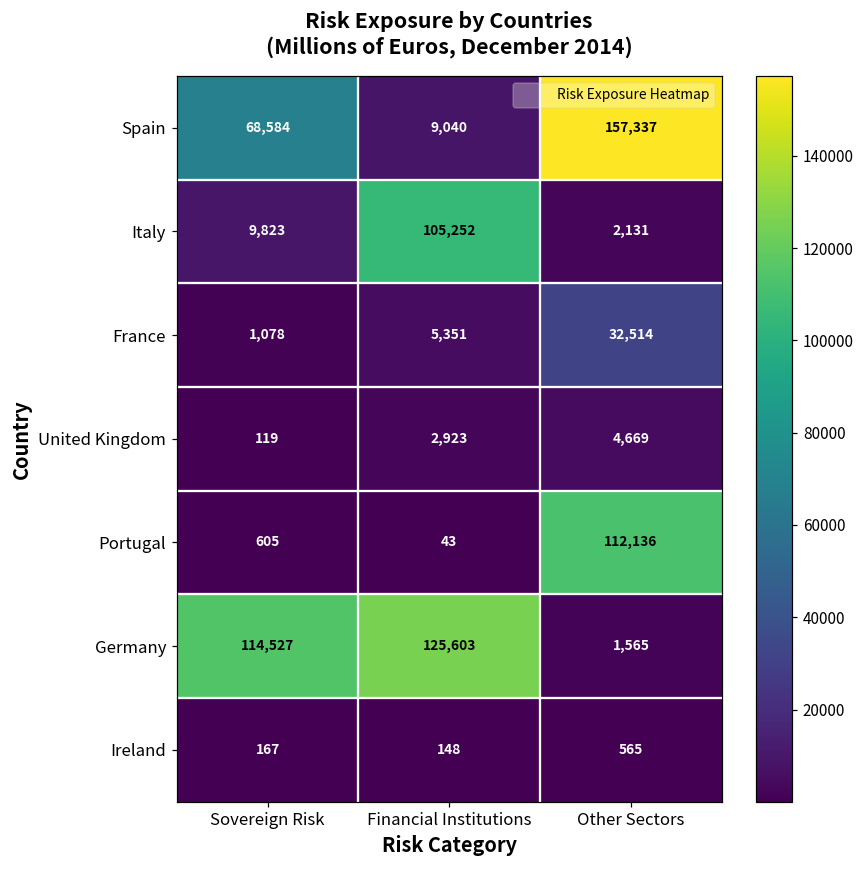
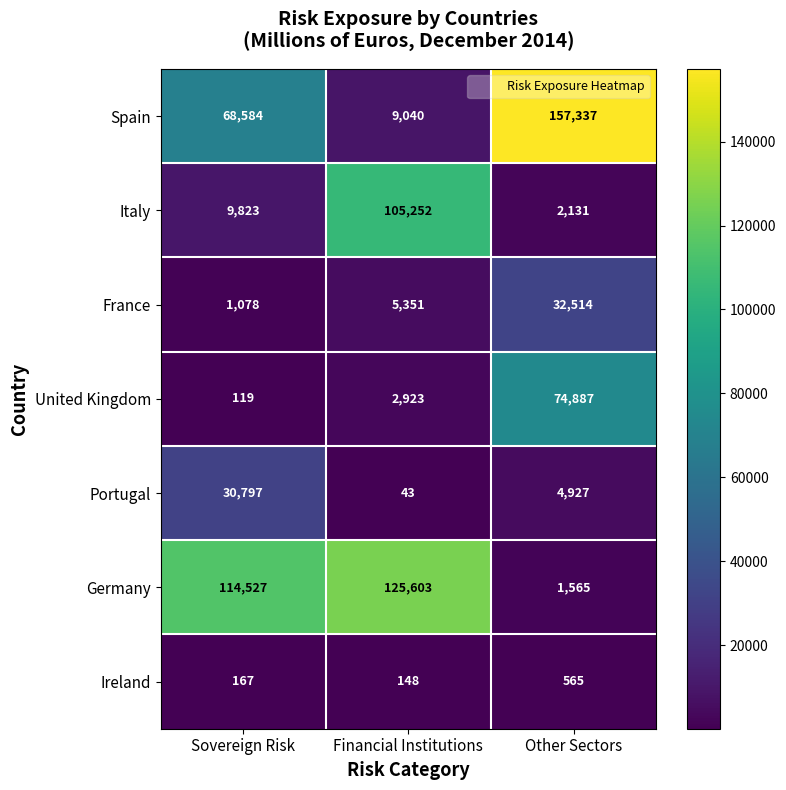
  {
    "Spain": {
      "Sovereign Risk": "68,584",
      "Financial Institutions": "9,040",
      "Other Sectors": "157,337"
    },
    "Italy": {
      "Sovereign Risk": "9,823",
      "Financial Institutions": "105,252",
      "Other Sectors": "2,131"
    },
    "France": {
      "Sovereign Risk": "1,078",
      "Financial Institutions": "5,351",
      "Other Sectors": "32,514"
    },
    "United Kingdom": {
      "Sovereign Risk": "119",
      "Financial Institutions": "2,923",
-     "Other Sectors": "4,669"
+     "Other Sectors": "74,887"
    },
    "Portugal": {
-     "Sovereign Risk": "605",
+     "Sovereign Risk": "30,797",
      "Financial Institutions": "43",
-     "Other Sectors": "112,136"
+     "Other Sectors": "4,927"
    },
    "Germany": {
      "Sovereign Risk": "114,527",
      "Financial Institutions": "125,603",
      "Other Sectors": "1,565"
    },
    "Ireland": {
      "Sovereign Risk": "167",
      "Financial Institutions": "148",
      "Other Sectors": "565"
    }
  }
